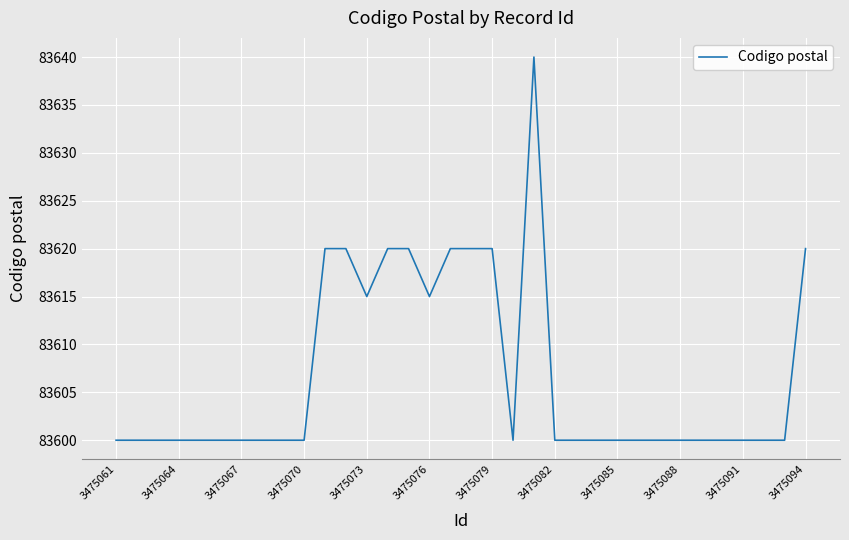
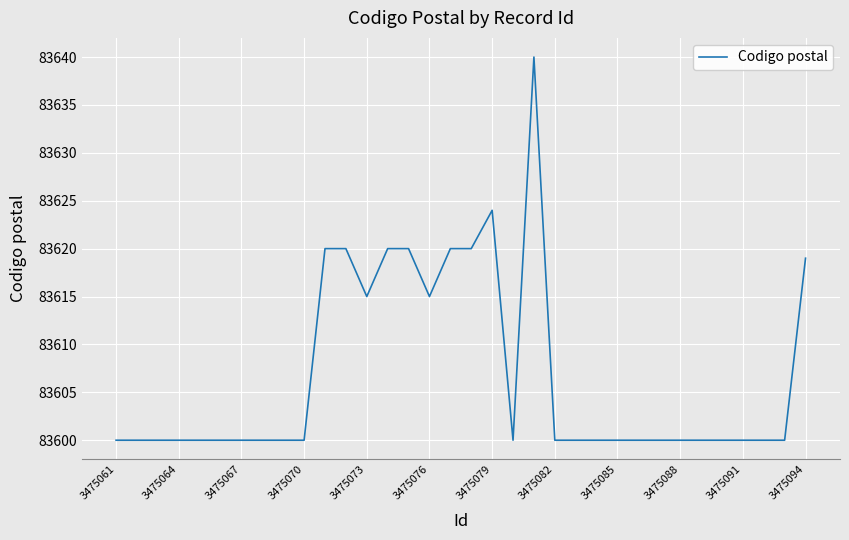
  {
    "3475061": 83600,
    "3475064": 83600,
    "3475067": 83600,
    "3475070": 83600,
    "3475073": 83615,
    "3475076": 83615,
-   "3475079": 83620,
+   "3475079": 83624,
    "3475082": 83600,
    "3475085": 83600,
    "3475088": 83600,
    "3475091": 83600,
-   "3475094": 83620
+   "3475094": 83619
  }
